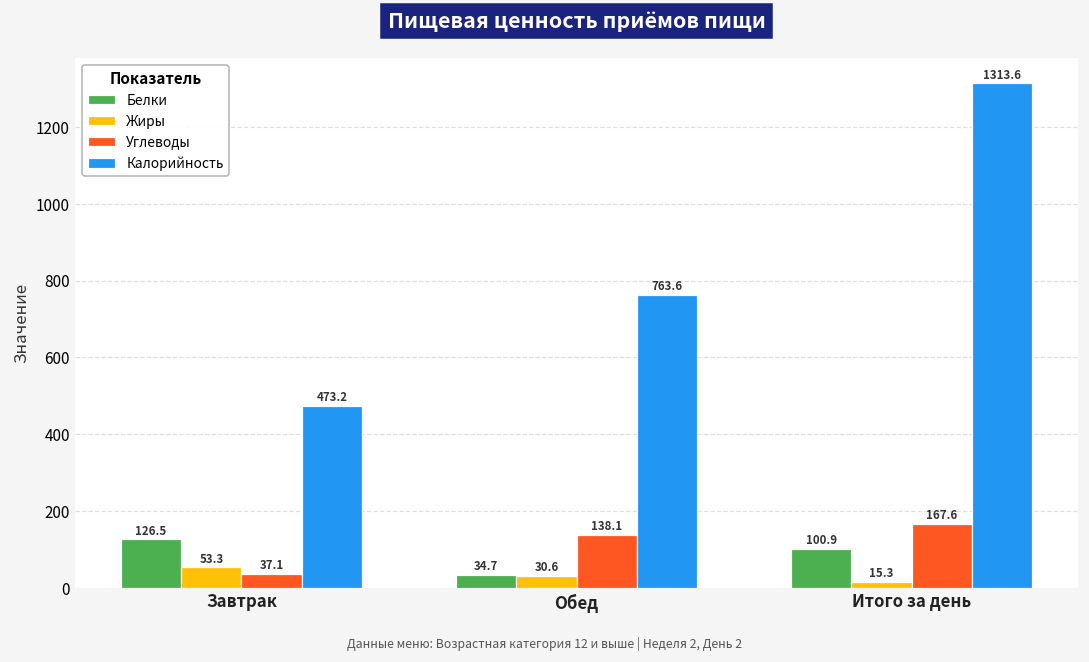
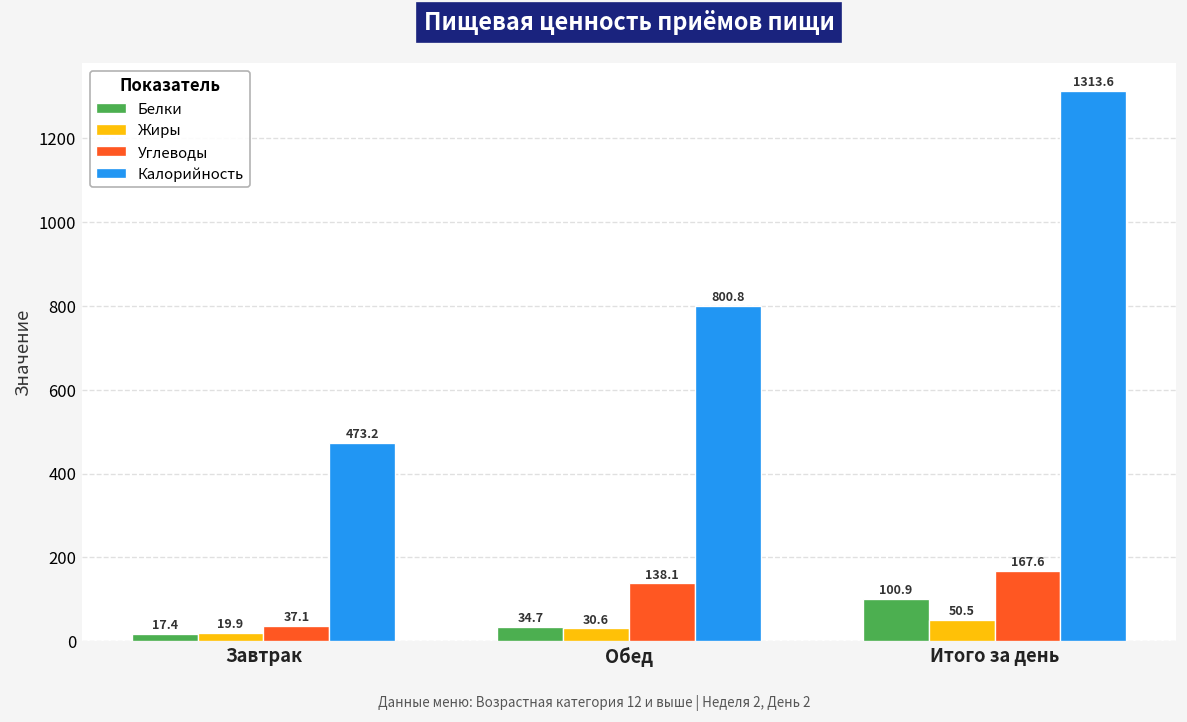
  {
    "Белки": {
-     "Завтрак": 126.5,
+     "Завтрак": 17.4,
      "Обед": 34.7,
      "Итого за день": 100.9
    },
    "Жиры": {
-     "Завтрак": 53.3,
+     "Завтрак": 19.9,
      "Обед": 30.6,
-     "Итого за день": 15.3
+     "Итого за день": 50.5
    },
    "Углеводы": {
      "Завтрак": 37.1,
      "Обед": 138.1,
      "Итого за день": 167.6
    },
    "Калорийность": {
      "Завтрак": 473.2,
-     "Обед": 763.6,
+     "Обед": 800.8,
      "Итого за день": 1313.6
    }
  }
